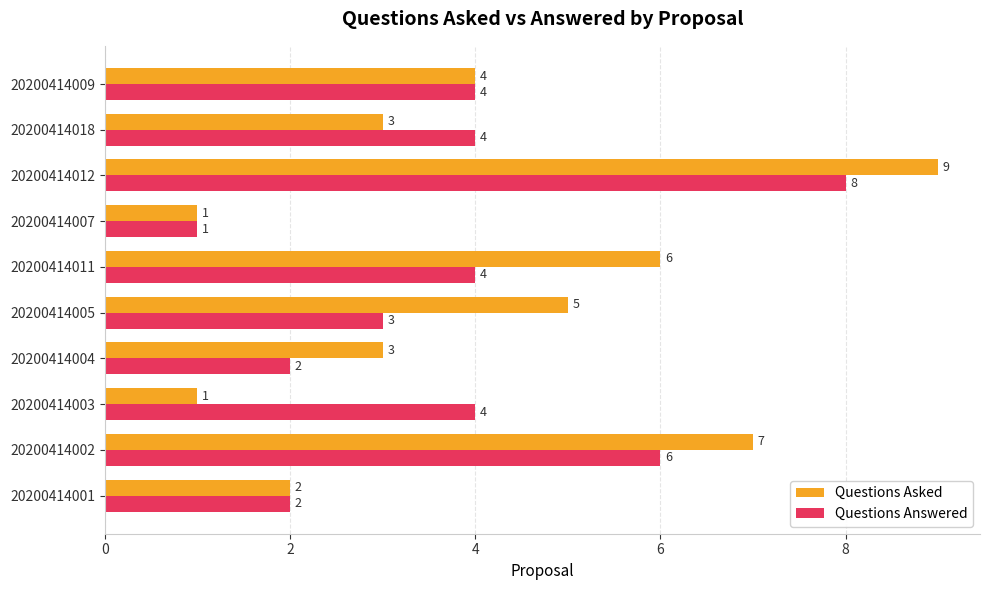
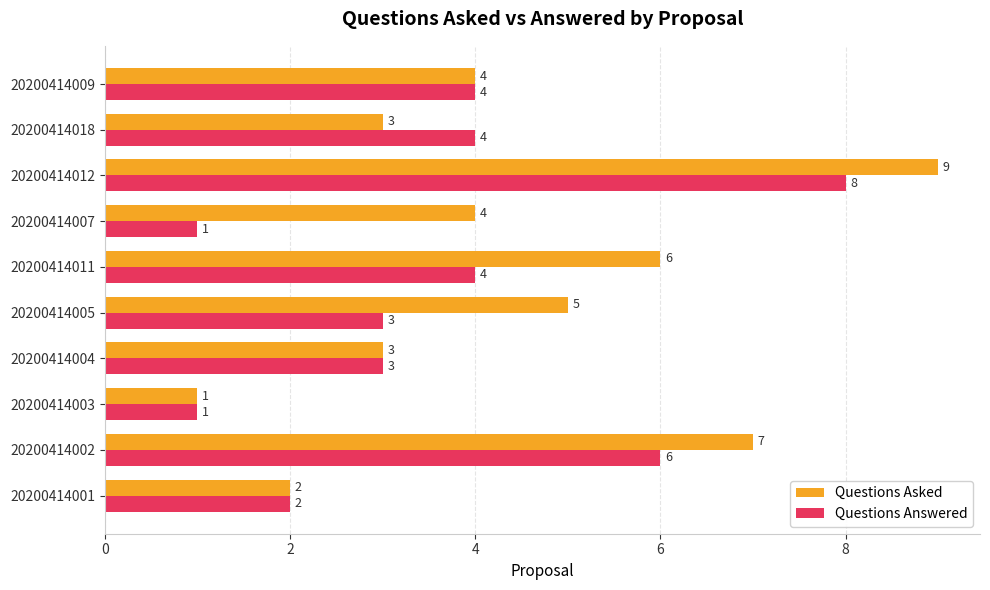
  {
    "Questions Asked": {
      "20200414009": 4,
      "20200414018": 3,
      "20200414012": 9,
-     "20200414007": 1,
+     "20200414007": 4,
      "20200414011": 6,
      "20200414005": 5,
      "20200414004": 3,
      "20200414003": 1,
      "20200414002": 7,
      "20200414001": 2
    },
    "Questions Answered": {
      "20200414009": 4,
      "20200414018": 4,
      "20200414012": 8,
      "20200414007": 1,
      "20200414011": 4,
      "20200414005": 3,
-     "20200414004": 2,
-     "20200414003": 4,
+     "20200414004": 3,
+     "20200414003": 1,
      "20200414002": 6,
      "20200414001": 2
    }
  }
